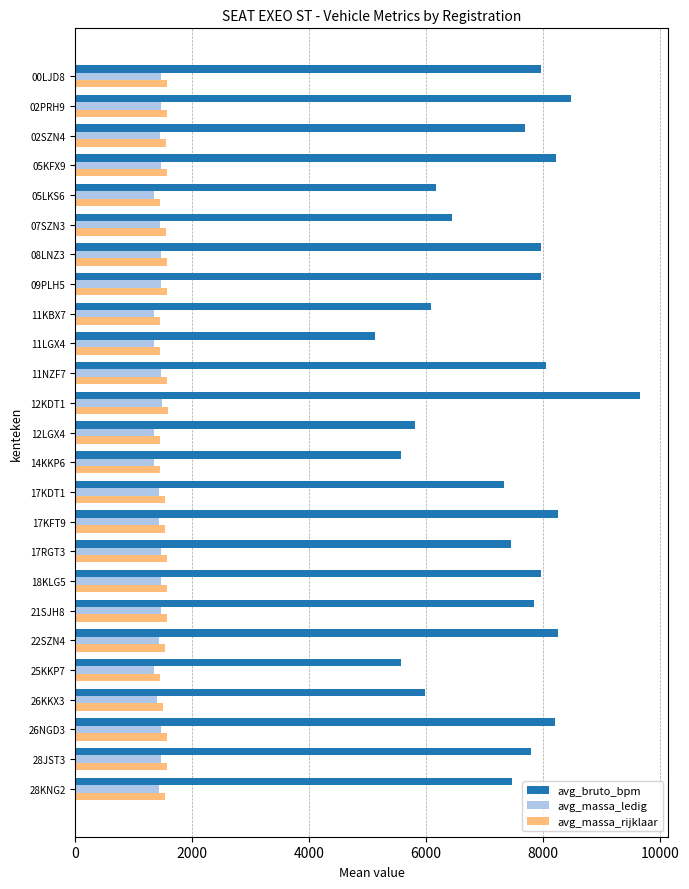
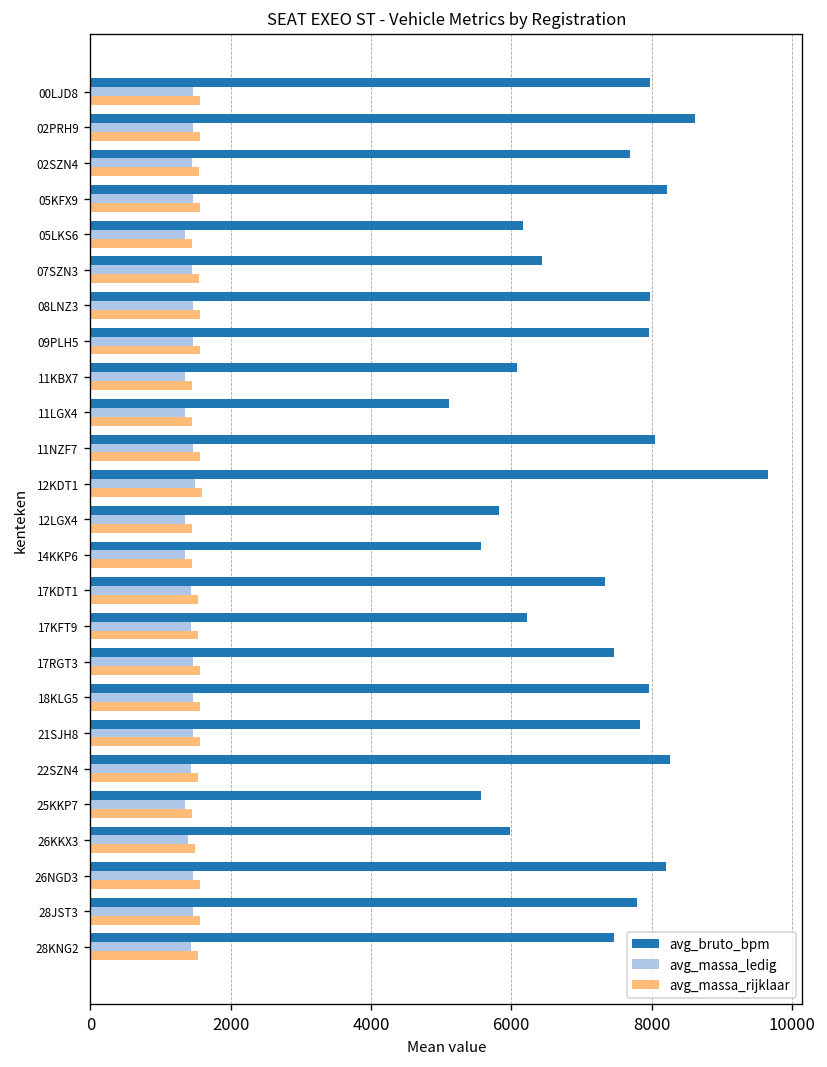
  {
    "avg_bruto_bpm": {
      "00LJD8": 8000,
-     "02PRH9": 8500,
+     "02PRH9": 8600,
      "02SZN4": 7700,
      "05KFX9": 8200,
      "05LKS6": 6200,
      "07SZN3": 6400,
      "08LNZ3": 8000,
      "09PLH5": 8000,
      "11KBX7": 6100,
      "11LGX4": 5100,
      "11NZF7": 8100,
      "12KDT1": 9700,
      "12LGX4": 5800,
      "14KKP6": 5600,
      "17KDT1": 7300,
-     "17KFT9": 8300,
+     "17KFT9": 6200,
      "17RGT3": 7500,
      "18KLG5": 8000,
      "21SJH8": 7800,
      "22SZN4": 8300,
      "25KKP7": 5600,
      "26KKX3": 6000,
      "26NGD3": 8200,
      "28JST3": 7800,
      "28KNG2": 7500
    },
    "avg_massa_ledig": {
      "00LJD8": 1500,
      "02PRH9": 1500,
      "02SZN4": 1500,
      "05KFX9": 1500,
      "05LKS6": 1300,
      "07SZN3": 1500,
      "08LNZ3": 1500,
      "09PLH5": 1500,
      "11KBX7": 1300,
      "11LGX4": 1300,
      "11NZF7": 1500,
      "12KDT1": 1500,
      "12LGX4": 1300,
      "14KKP6": 1300,
      "17KDT1": 1400,
      "17KFT9": 1400,
      "17RGT3": 1500,
      "18KLG5": 1500,
      "21SJH8": 1500,
      "22SZN4": 1400,
      "25KKP7": 1300,
      "26KKX3": 1400,
      "26NGD3": 1500,
      "28JST3": 1500,
      "28KNG2": 1400
    },
    "avg_massa_rijklaar": {
      "00LJD8": 1600,
      "02PRH9": 1600,
      "02SZN4": 1600,
      "05KFX9": 1600,
      "05LKS6": 1400,
      "07SZN3": 1600,
      "08LNZ3": 1600,
      "09PLH5": 1600,
      "11KBX7": 1400,
      "11LGX4": 1400,
      "11NZF7": 1600,
      "12KDT1": 1600,
      "12LGX4": 1400,
      "14KKP6": 1400,
      "17KDT1": 1500,
      "17KFT9": 1500,
      "17RGT3": 1600,
      "18KLG5": 1600,
      "21SJH8": 1600,
      "22SZN4": 1500,
      "25KKP7": 1400,
      "26KKX3": 1500,
      "26NGD3": 1600,
      "28JST3": 1600,
      "28KNG2": 1500
    }
  }
